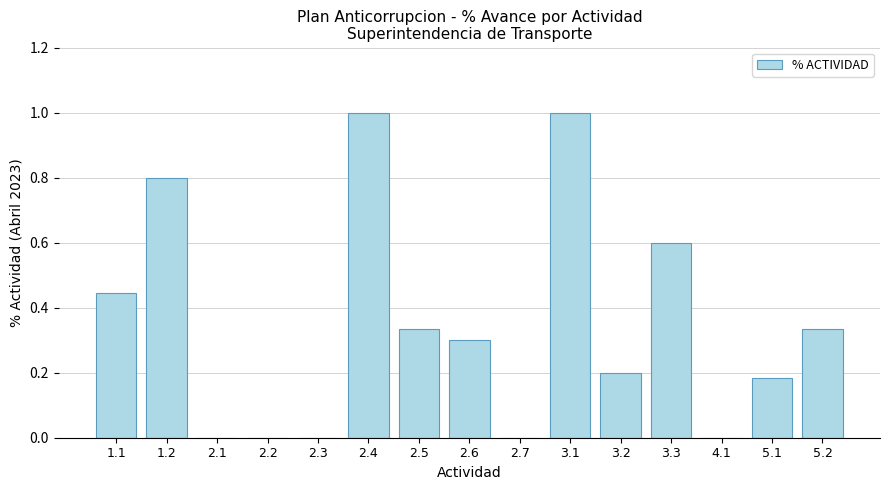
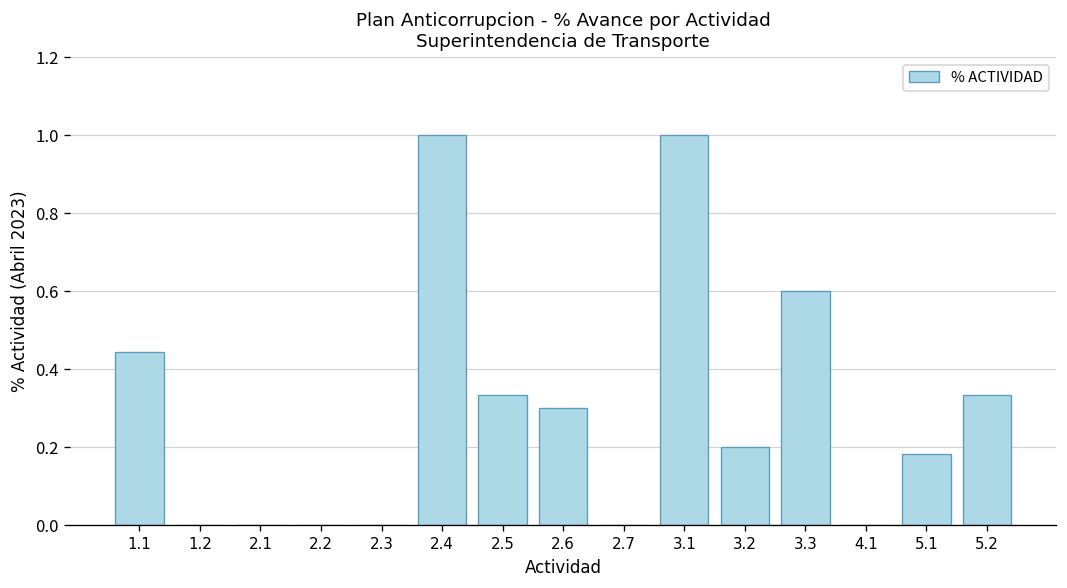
  {
    "1.1": 0.44,
-   "1.2": 0.8,
+   "1.2": 0.0,
    "2.1": 0.0,
    "2.2": 0.0,
    "2.3": 0.0,
    "2.4": 1.0,
    "2.5": 0.33,
    "2.6": 0.3,
    "2.7": 0.0,
    "3.1": 1.0,
    "3.2": 0.2,
    "3.3": 0.6,
    "4.1": 0.0,
    "5.1": 0.18,
    "5.2": 0.33
  }
